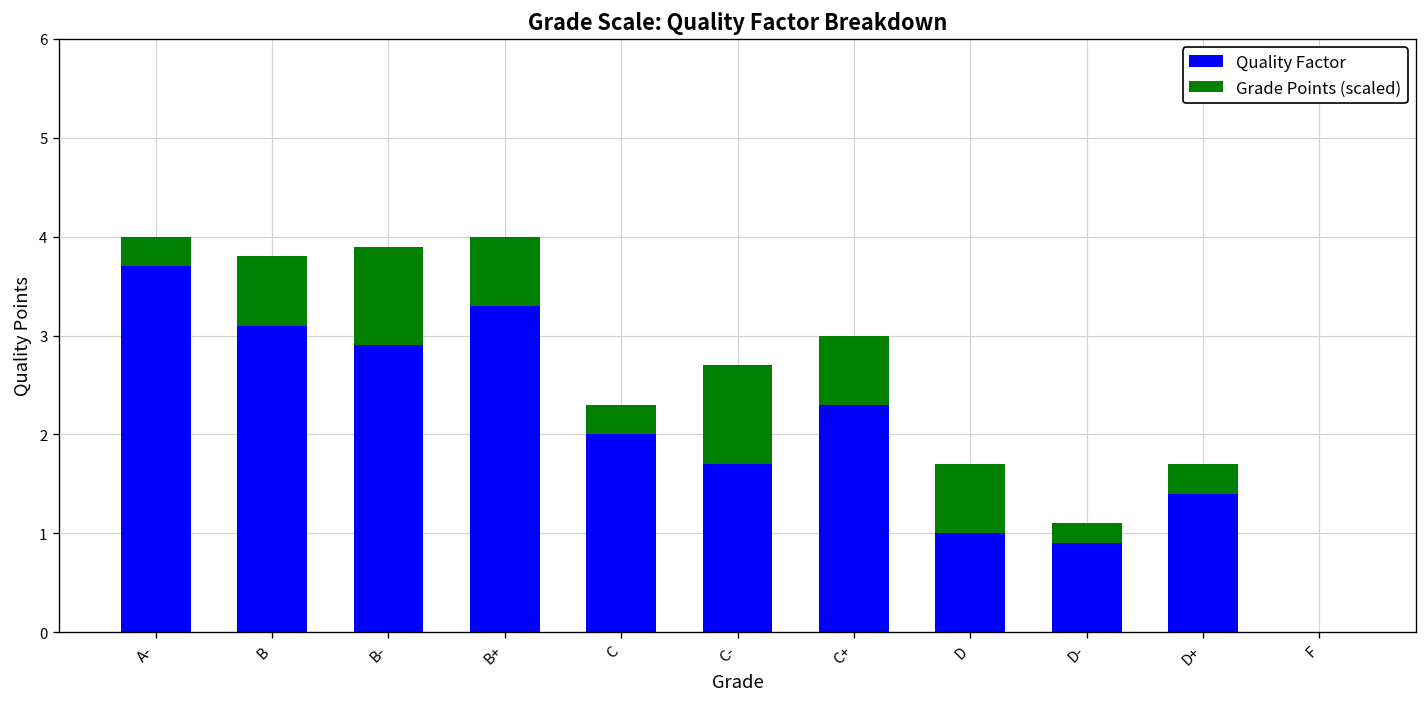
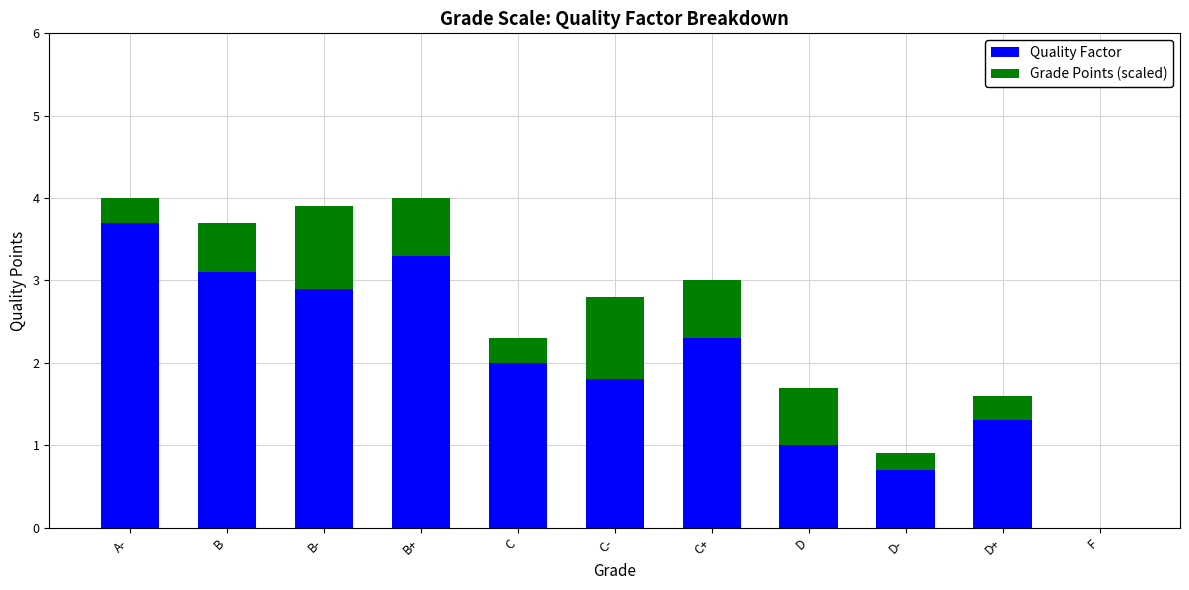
  {
    "Quality Factor": {
      "A-": 3.7,
      "B": 3.1,
      "B-": 2.9,
      "B+": 3.3,
      "C": 2.0,
-     "C-": 1.7,
+     "C-": 1.8,
      "C+": 2.3,
      "D": 1.0,
-     "D-": 0.9,
-     "D+": 1.4,
+     "D-": 0.7,
+     "D+": 1.3,
      "F": 0.0
    },
    "Grade Points (scaled)": {
      "A-": 0.3,
-     "B": 0.7,
+     "B": 0.6,
      "B-": 1.0,
      "B+": 0.7,
      "C": 0.3,
      "C-": 1.0,
      "C+": 0.7,
      "D": 0.7,
      "D-": 0.2,
      "D+": 0.3,
      "F": 0.0
    }
  }
